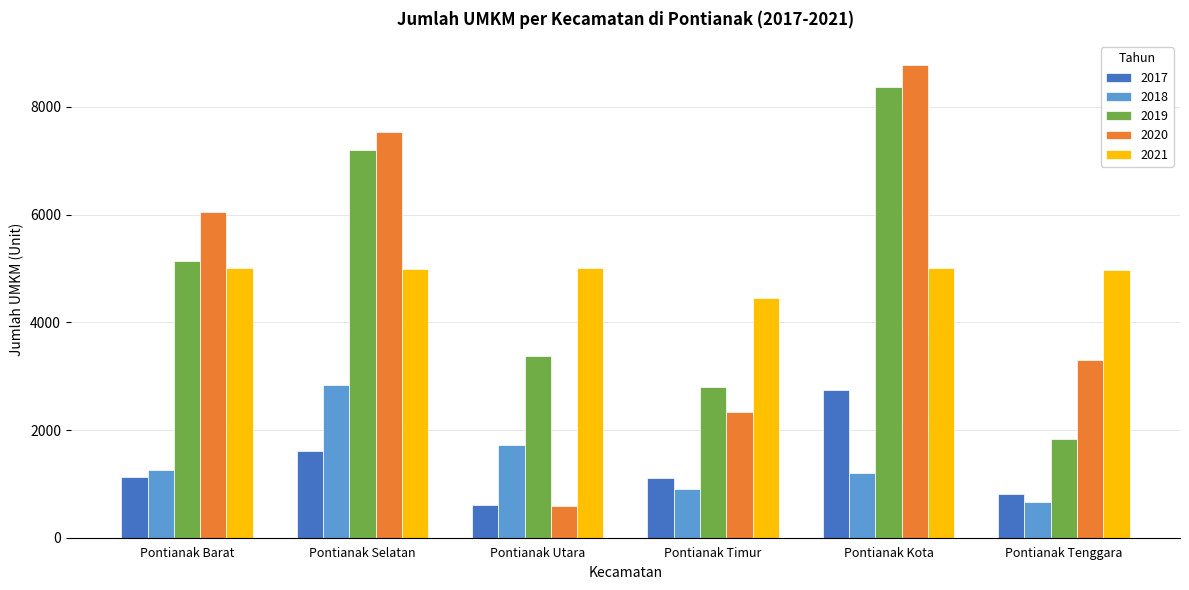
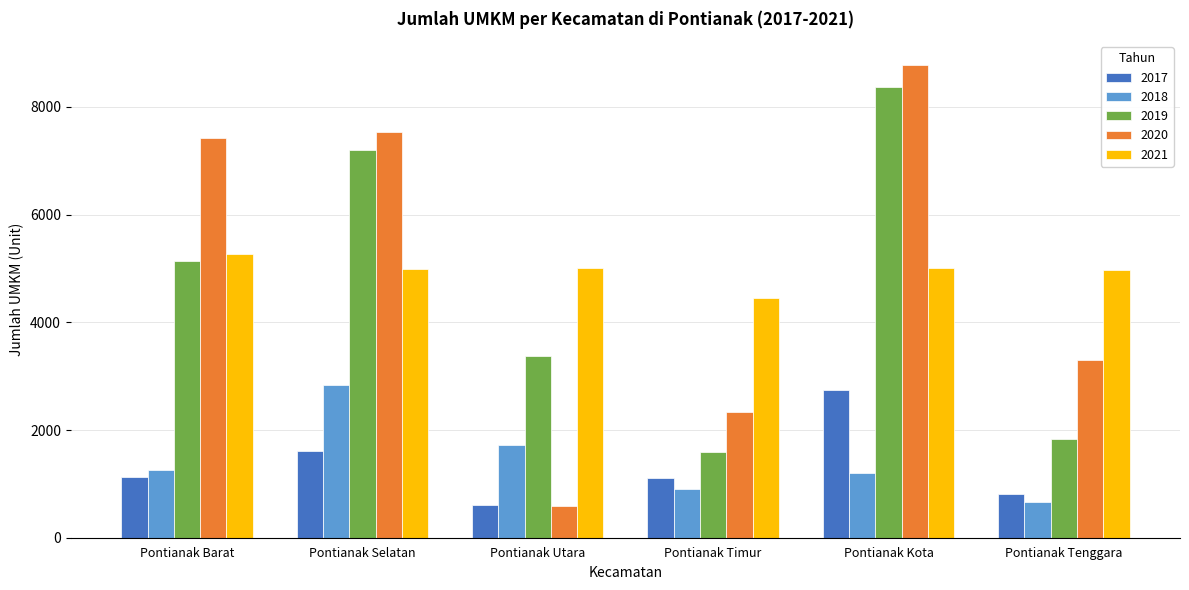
  {
    "2019": {
      "Pontianak Barat": 5100,
      "Pontianak Selatan": 7200,
      "Pontianak Utara": 3400,
-     "Pontianak Timur": 2800,
+     "Pontianak Timur": 1600,
      "Pontianak Kota": 8400,
      "Pontianak Tenggara": 1800
    },
    "2020": {
-     "Pontianak Barat": 6100,
+     "Pontianak Barat": 7400,
      "Pontianak Selatan": 7500,
      "Pontianak Utara": 600,
      "Pontianak Timur": 2300,
      "Pontianak Kota": 8800,
      "Pontianak Tenggara": 3300
    },
    "2021": {
-     "Pontianak Barat": 5000,
+     "Pontianak Barat": 5300,
      "Pontianak Selatan": 5000,
      "Pontianak Utara": 5000,
      "Pontianak Timur": 4500,
      "Pontianak Kota": 5000,
      "Pontianak Tenggara": 5000
    }
  }
